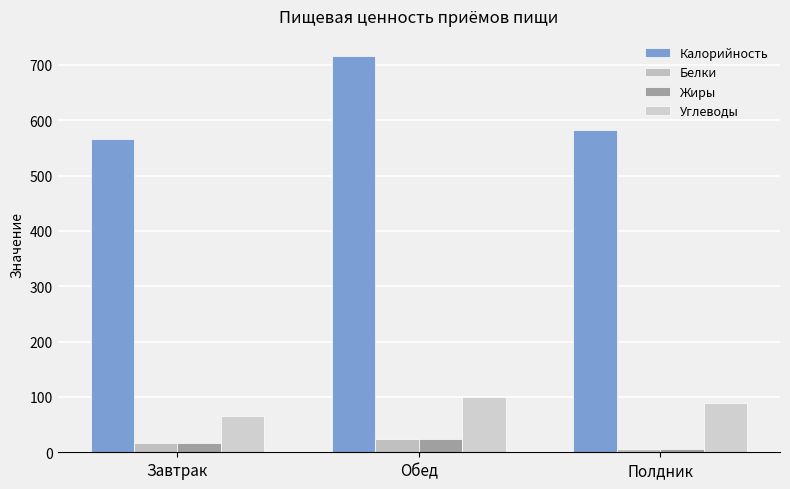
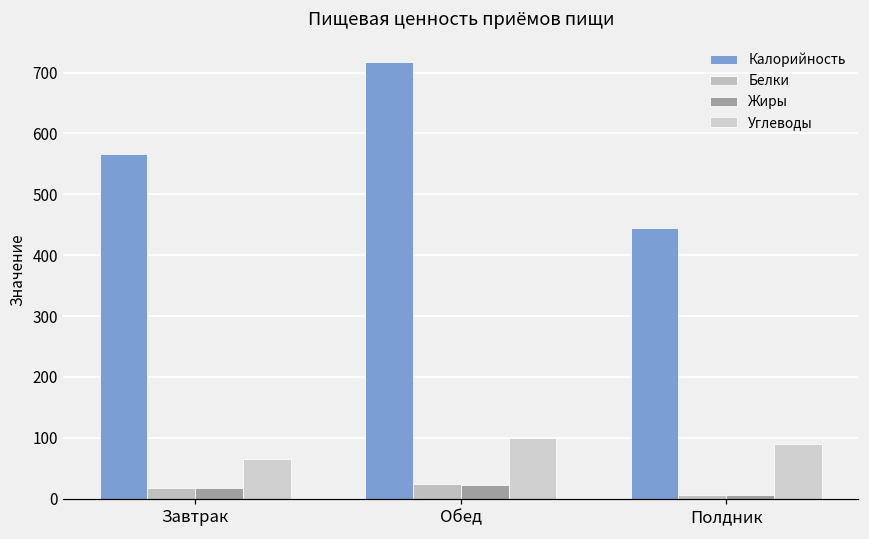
  {
    "Калорийность": {
      "Завтрак": 570,
      "Обед": 720,
-     "Полдник": 580
+     "Полдник": 450
    }
  }
